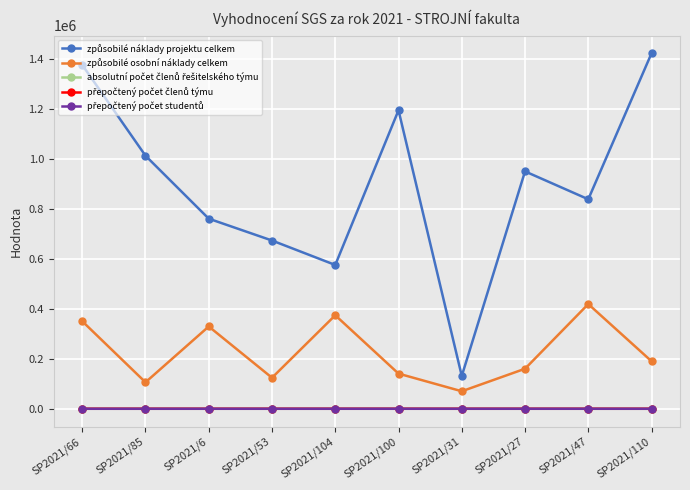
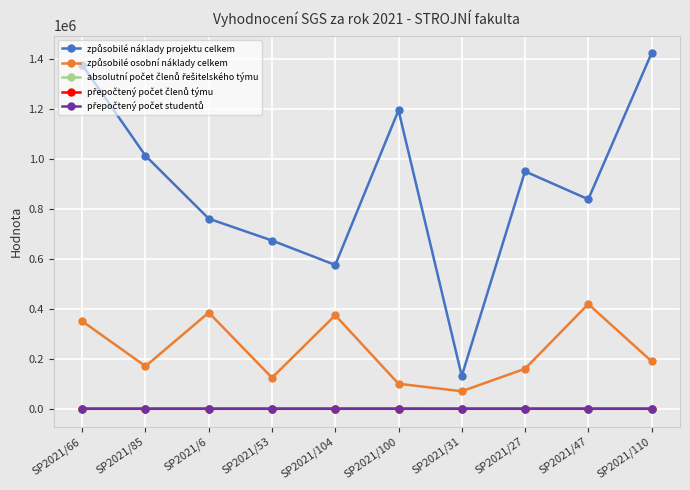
  {
    "způsobilé náklady projektu celkem": {
      "SP2021/85": 1010000,
      "SP2021/6": 760000,
      "SP2021/53": 670000,
      "SP2021/104": 570000,
      "SP2021/100": 1190000,
      "SP2021/31": 130000,
      "SP2021/27": 950000,
      "SP2021/47": 840000,
      "SP2021/110": 1420000
    },
    "způsobilé osobní náklady celkem": {
      "SP2021/66": 350000,
-     "SP2021/85": 110000,
-     "SP2021/6": 330000,
+     "SP2021/85": 170000,
+     "SP2021/6": 380000,
      "SP2021/53": 120000,
      "SP2021/104": 370000,
-     "SP2021/100": 140000,
+     "SP2021/100": 100000,
      "SP2021/31": 70000,
      "SP2021/27": 160000,
      "SP2021/47": 420000,
      "SP2021/110": 190000
    },
    "přepočtený počet studentů": {
      "SP2021/66": 0,
      "SP2021/85": 0,
      "SP2021/6": 0,
      "SP2021/53": 0,
      "SP2021/104": 0,
      "SP2021/100": 0,
      "SP2021/31": 0,
      "SP2021/27": 0,
      "SP2021/47": 0,
      "SP2021/110": 0
    }
  }
